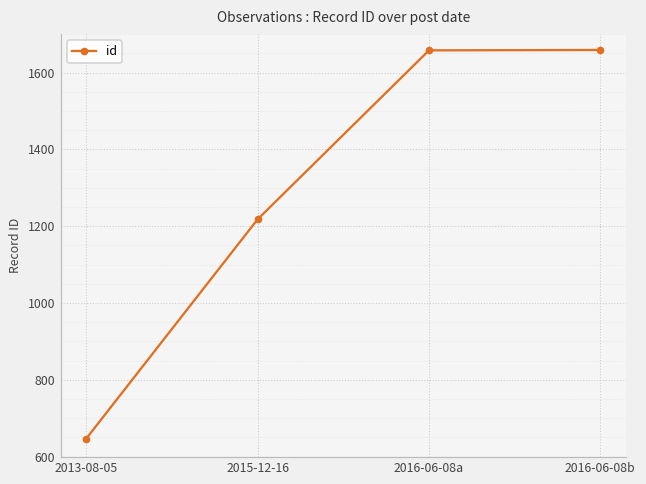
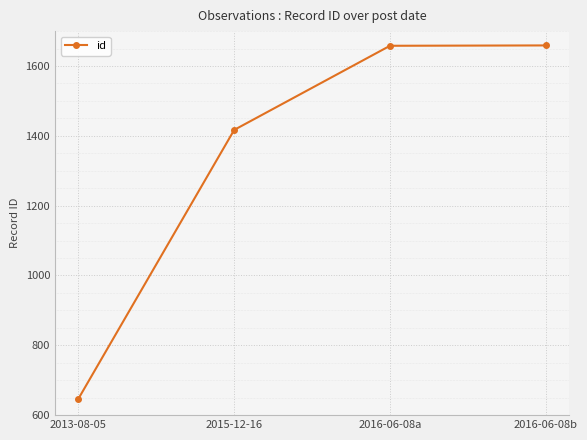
  {
    "2013-08-05": 650,
-   "2015-12-16": 1220,
+   "2015-12-16": 1420,
    "2016-06-08a": 1660,
    "2016-06-08b": 1660
  }
